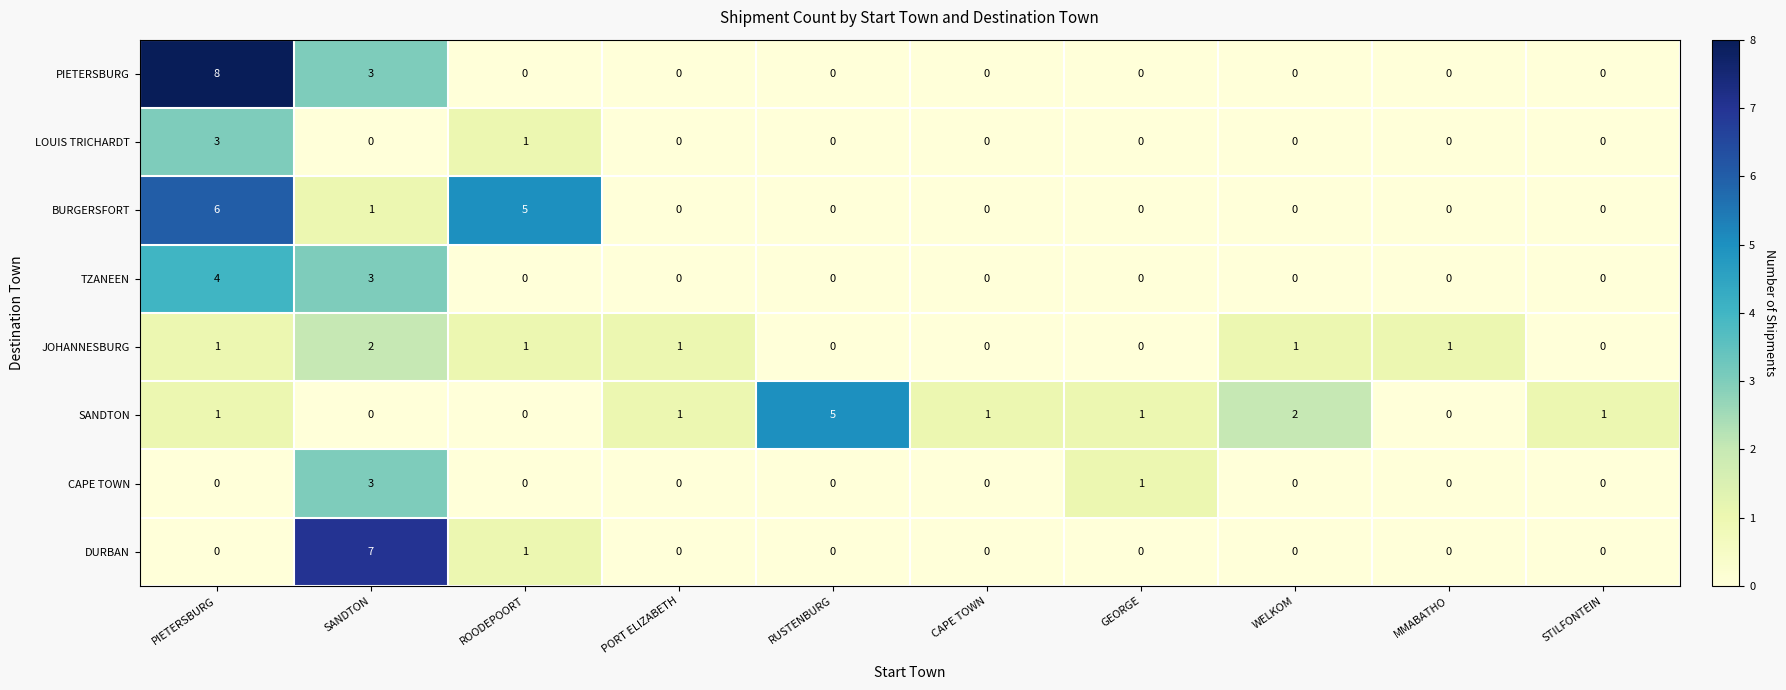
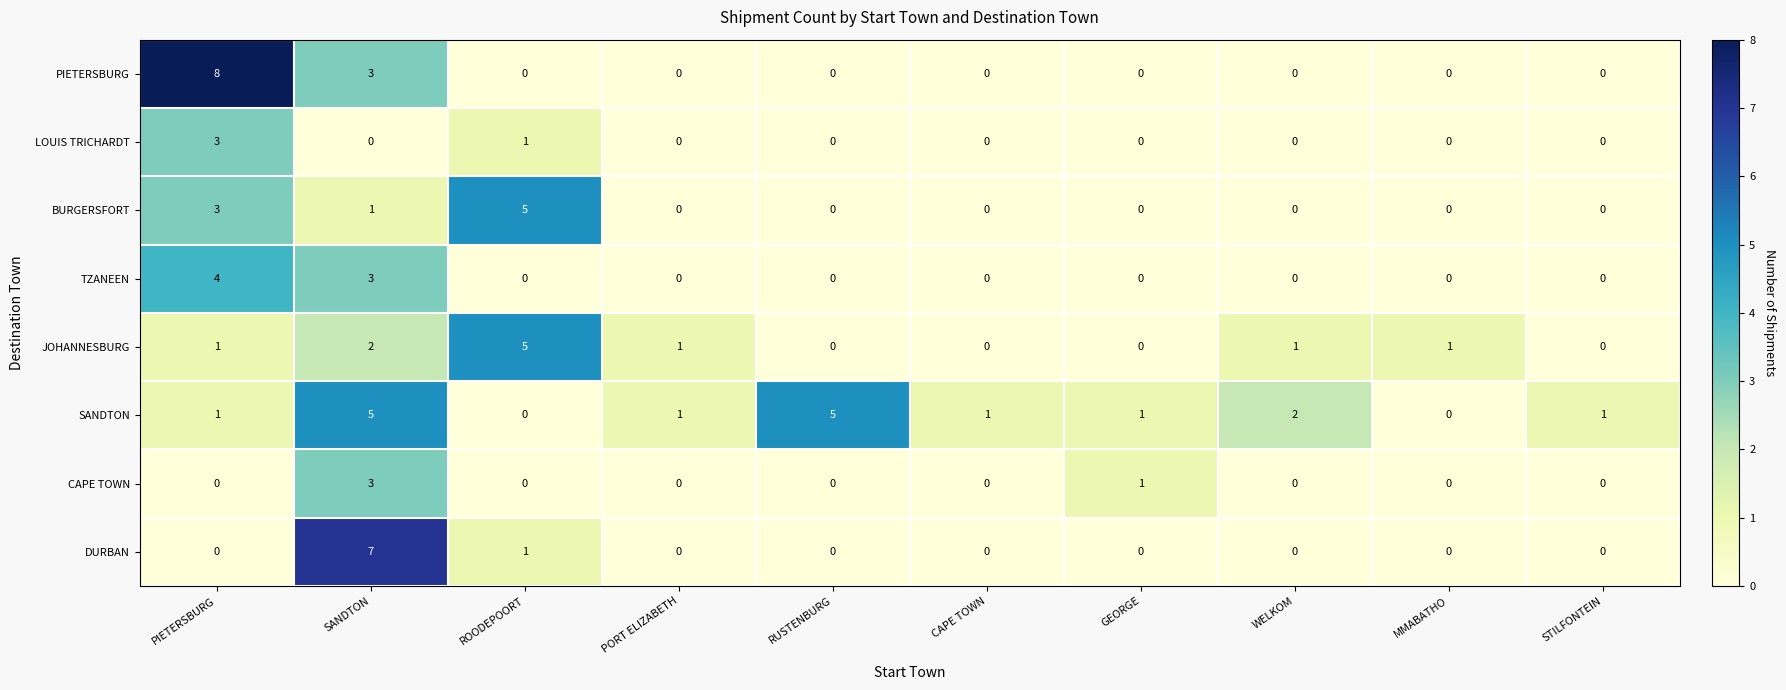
  {
    "PIETERSBURG": {
      "PIETERSBURG": 8,
      "SANDTON": 3,
      "ROODEPOORT": 0,
      "PORT ELIZABETH": 0,
      "RUSTENBURG": 0,
      "CAPE TOWN": 0,
      "GEORGE": 0,
      "WELKOM": 0,
      "MMABATHO": 0,
      "STILFONTEIN": 0
    },
    "LOUIS TRICHARDT": {
      "PIETERSBURG": 3,
      "SANDTON": 0,
      "ROODEPOORT": 1,
      "PORT ELIZABETH": 0,
      "RUSTENBURG": 0,
      "CAPE TOWN": 0,
      "GEORGE": 0,
      "WELKOM": 0,
      "MMABATHO": 0,
      "STILFONTEIN": 0
    },
    "BURGERSFORT": {
-     "PIETERSBURG": 6,
+     "PIETERSBURG": 3,
      "SANDTON": 1,
      "ROODEPOORT": 5,
      "PORT ELIZABETH": 0,
      "RUSTENBURG": 0,
      "CAPE TOWN": 0,
      "GEORGE": 0,
      "WELKOM": 0,
      "MMABATHO": 0,
      "STILFONTEIN": 0
    },
    "TZANEEN": {
      "PIETERSBURG": 4,
      "SANDTON": 3,
      "ROODEPOORT": 0,
      "PORT ELIZABETH": 0,
      "RUSTENBURG": 0,
      "CAPE TOWN": 0,
      "GEORGE": 0,
      "WELKOM": 0,
      "MMABATHO": 0,
      "STILFONTEIN": 0
    },
    "JOHANNESBURG": {
      "PIETERSBURG": 1,
      "SANDTON": 2,
-     "ROODEPOORT": 1,
+     "ROODEPOORT": 5,
      "PORT ELIZABETH": 1,
      "RUSTENBURG": 0,
      "CAPE TOWN": 0,
      "GEORGE": 0,
      "WELKOM": 1,
      "MMABATHO": 1,
      "STILFONTEIN": 0
    },
    "SANDTON": {
      "PIETERSBURG": 1,
-     "SANDTON": 0,
+     "SANDTON": 5,
      "ROODEPOORT": 0,
      "PORT ELIZABETH": 1,
      "RUSTENBURG": 5,
      "CAPE TOWN": 1,
      "GEORGE": 1,
      "WELKOM": 2,
      "MMABATHO": 0,
      "STILFONTEIN": 1
    },
    "CAPE TOWN": {
      "PIETERSBURG": 0,
      "SANDTON": 3,
      "ROODEPOORT": 0,
      "PORT ELIZABETH": 0,
      "RUSTENBURG": 0,
      "CAPE TOWN": 0,
      "GEORGE": 1,
      "WELKOM": 0,
      "MMABATHO": 0,
      "STILFONTEIN": 0
    },
    "DURBAN": {
      "PIETERSBURG": 0,
      "SANDTON": 7,
      "ROODEPOORT": 1,
      "PORT ELIZABETH": 0,
      "RUSTENBURG": 0,
      "CAPE TOWN": 0,
      "GEORGE": 0,
      "WELKOM": 0,
      "MMABATHO": 0,
      "STILFONTEIN": 0
    }
  }
